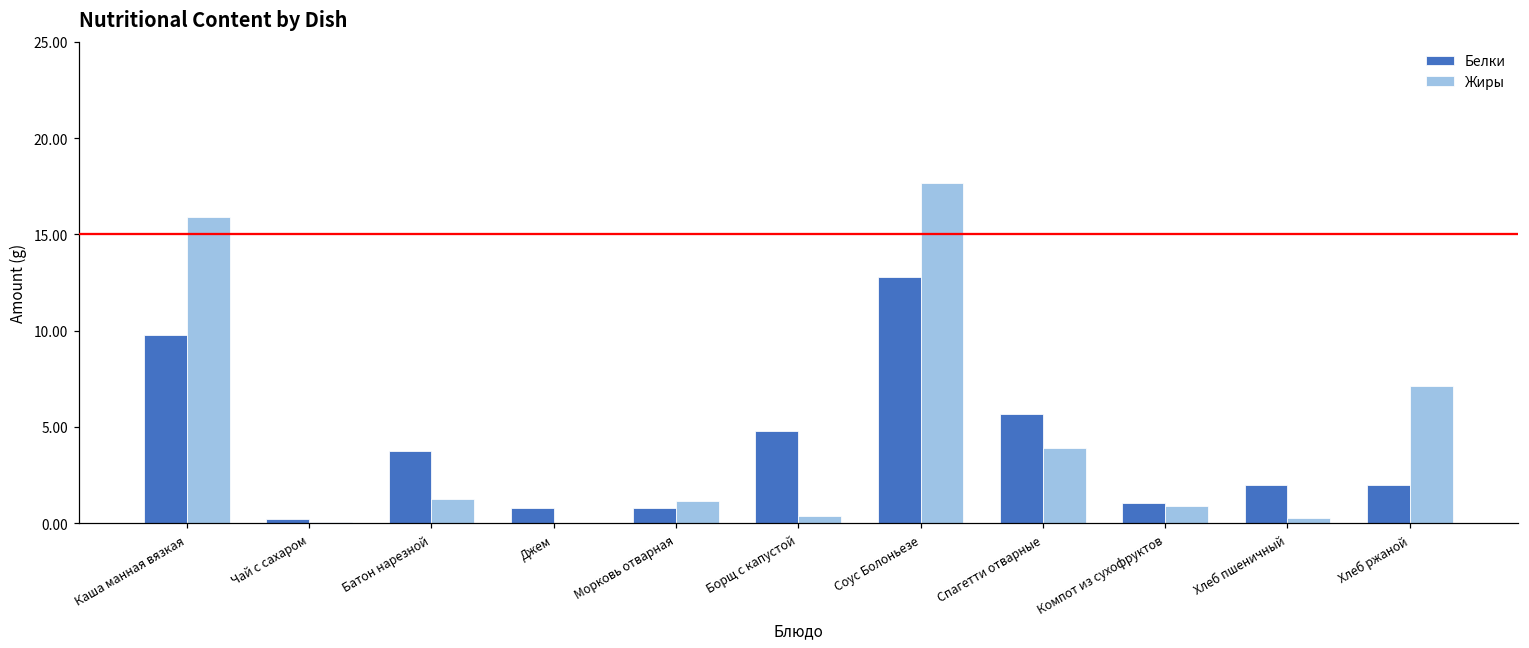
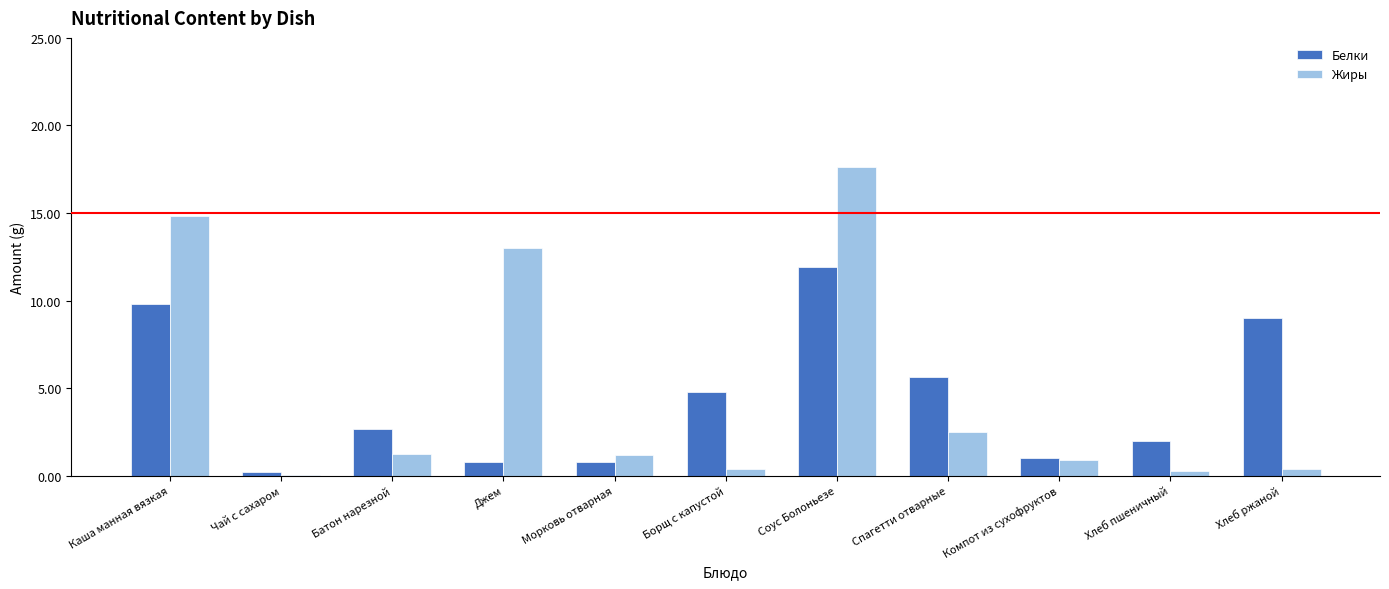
  {
    "Белки": {
      "Каша манная вязкая": 9.8,
      "Чай с сахаром": 0.2,
-     "Батон нарезной": 3.8,
+     "Батон нарезной": 2.6,
      "Джем": 0.8,
      "Морковь отварная": 0.8,
      "Борщ с капустой": 4.8,
-     "Соус Болоньезе": 12.8,
+     "Соус Болоньезе": 11.9,
      "Спагетти отварные": 5.7,
      "Компот из сухофруктов": 1.0,
      "Хлеб пшеничный": 2.0,
-     "Хлеб ржаной": 2.0
+     "Хлеб ржаной": 9.0
    },
    "Жиры": {
-     "Каша манная вязкая": 15.9,
+     "Каша манная вязкая": 14.8,
      "Батон нарезной": 1.3,
-     "Джем": 0,
+     "Джем": 13,
      "Морковь отварная": 1.2,
      "Борщ с капустой": 0.4,
      "Соус Болоньезе": 17.7,
-     "Спагетти отварные": 3.9,
+     "Спагетти отварные": 2.5,
      "Компот из сухофруктов": 0.9,
      "Хлеб пшеничный": 0.3,
-     "Хлеб ржаной": 7.2
+     "Хлеб ржаной": 0.4
    }
  }
